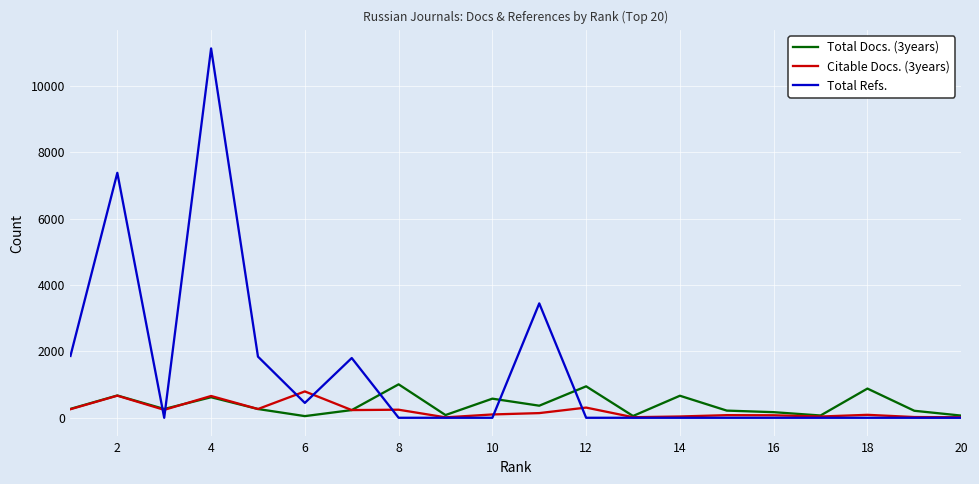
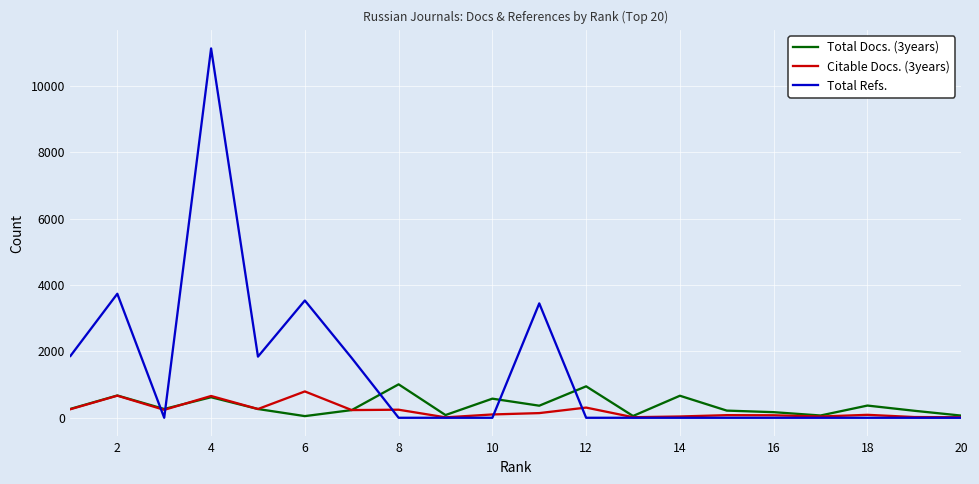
  {
    "Total Docs. (3years)": {
      "6": 100,
      "8": 1000,
      "10": 600,
      "12": 900,
      "14": 700,
      "16": 200,
-     "18": 900
+     "18": 400
    },
    "Citable Docs. (3years)": {
      "6": 800,
      "8": 200,
      "10": 100,
      "12": 300,
      "18": 100
    },
    "Total Refs.": {
-     "2": 7400,
+     "2": 3700,
      "4": 11100,
-     "6": 400,
+     "6": 3500,
      "8": 0,
      "10": 0,
      "12": 0,
      "18": 0
    }
  }
